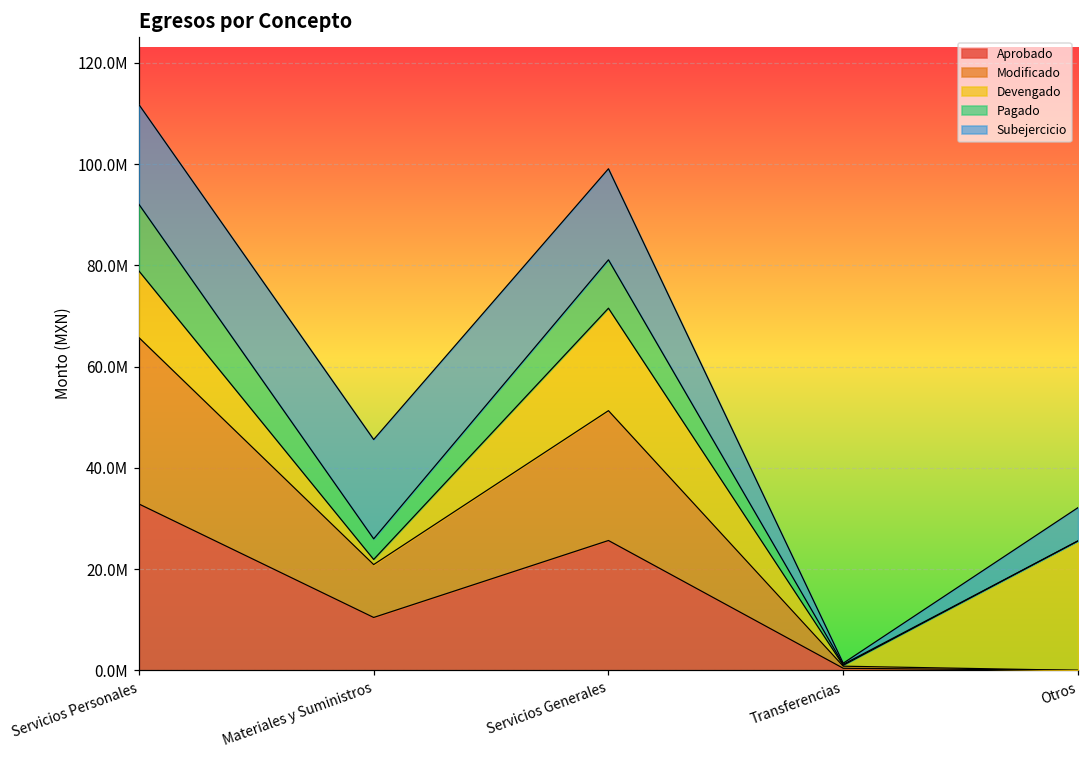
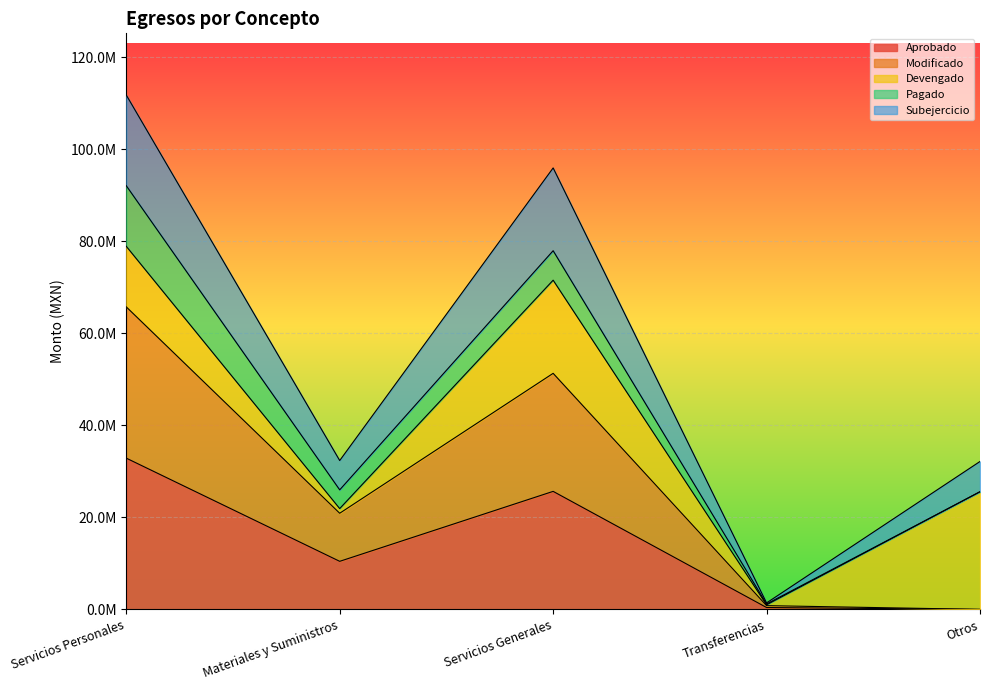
  {
    "Devengado": {
      "Servicios Personales": 13000000,
      "Materiales y Suministros": 1000000,
      "Servicios Generales": 20000000
    },
    "Pagado": {
      "Servicios Personales": 13000000,
      "Materiales y Suministros": 4000000,
-     "Servicios Generales": 10000000
+     "Servicios Generales": 6000000
    },
    "Subejercicio": {
      "Servicios Personales": 20000000,
-     "Materiales y Suministros": 20000000,
+     "Materiales y Suministros": 6000000,
      "Servicios Generales": 18000000,
      "Otros": 7000000
    }
  }
